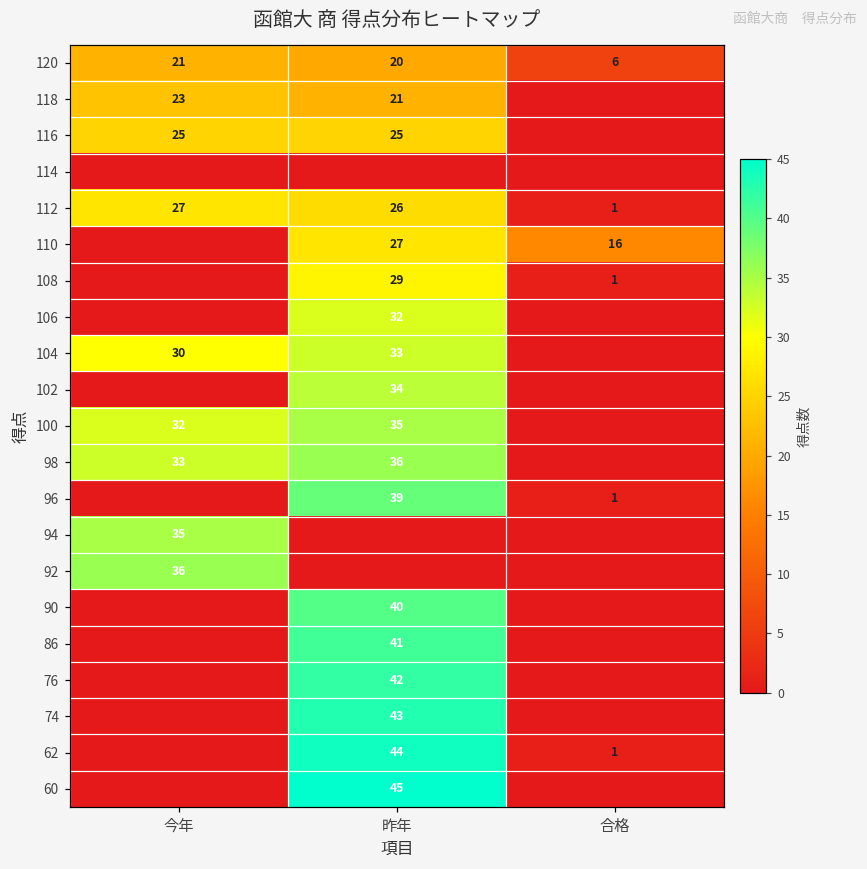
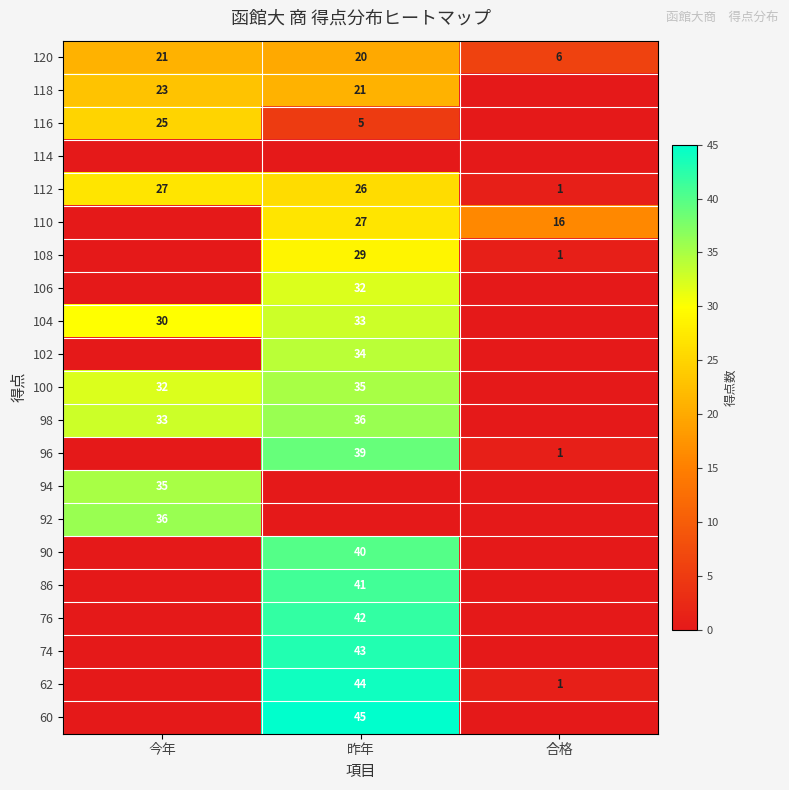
  {
    "120": {
      "今年": 21,
      "昨年": 20,
      "合格": 6
    },
    "118": {
      "今年": 23,
      "昨年": 21
    },
    "116": {
      "今年": 25,
-     "昨年": 25
+     "昨年": 5
    },
    "112": {
      "今年": 27,
      "昨年": 26,
      "合格": 1
    },
    "110": {
      "昨年": 27,
      "合格": 16
    },
    "108": {
      "昨年": 29,
      "合格": 1
    },
    "106": {
      "昨年": 32
    },
    "104": {
      "今年": 30,
      "昨年": 33
    },
    "102": {
      "昨年": 34
    },
    "100": {
      "今年": 32,
      "昨年": 35
    },
    "98": {
      "今年": 33,
      "昨年": 36
    },
    "96": {
      "昨年": 39,
      "合格": 1
    },
    "94": {
      "今年": 35
    },
    "92": {
      "今年": 36
    },
    "90": {
      "昨年": 40
    },
    "86": {
      "昨年": 41
    },
    "76": {
      "昨年": 42
    },
    "74": {
      "昨年": 43
    },
    "62": {
      "昨年": 44,
      "合格": 1
    },
    "60": {
      "昨年": 45
    }
  }
